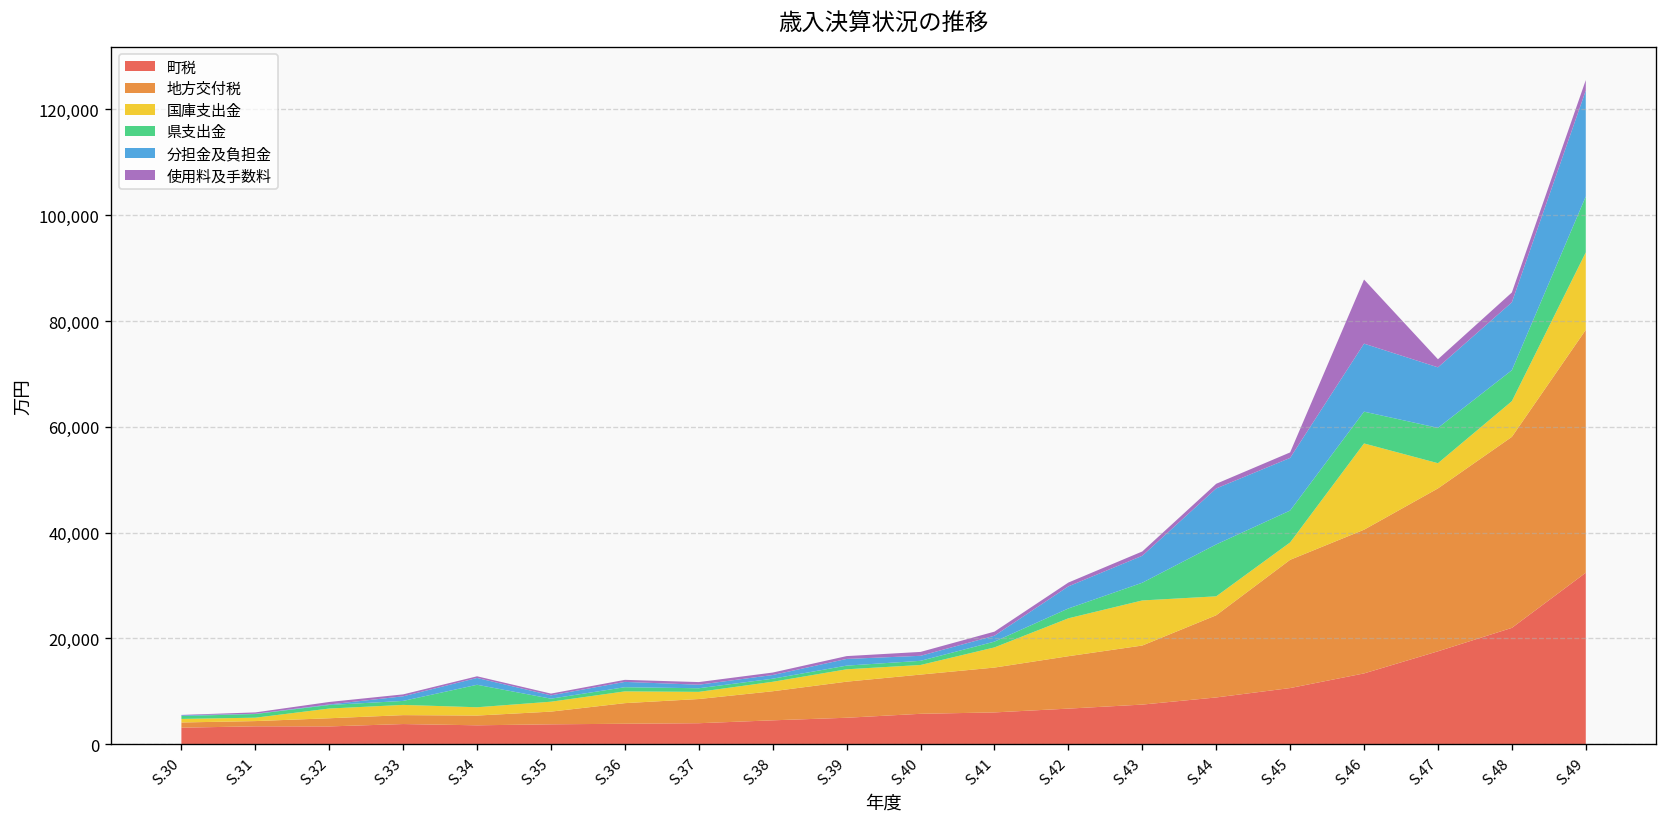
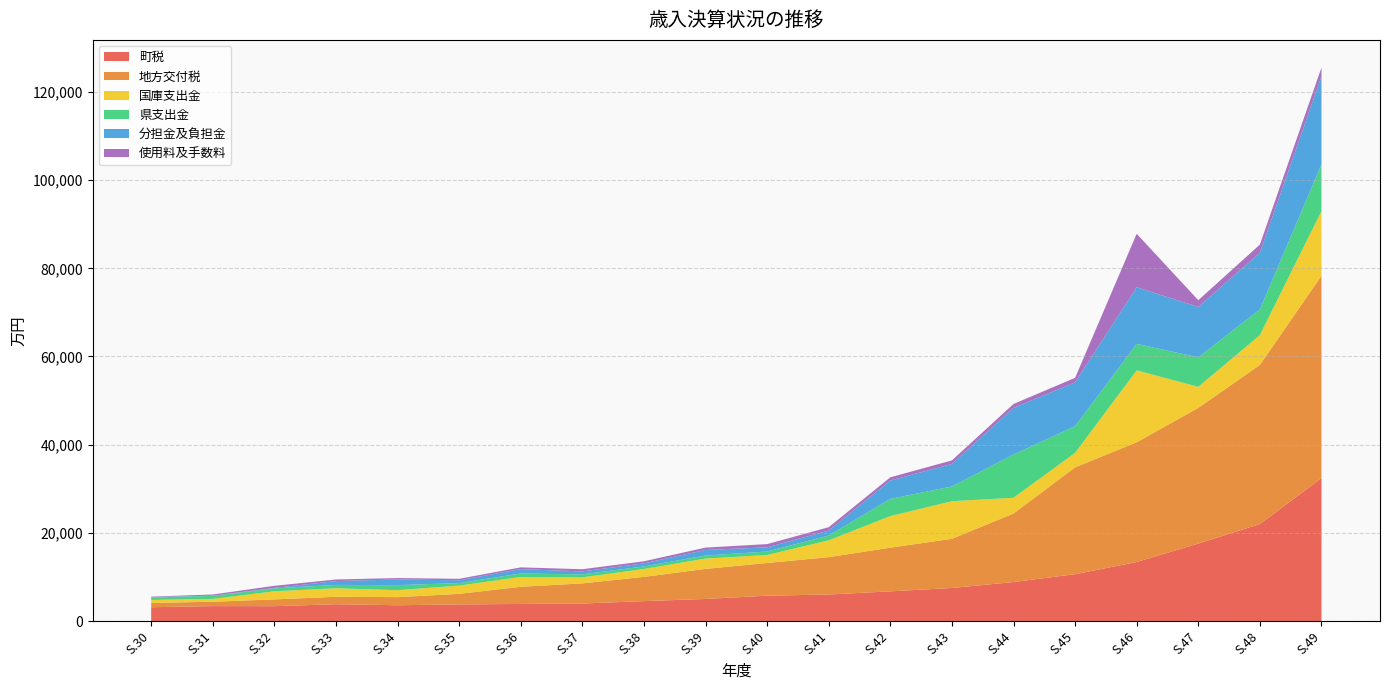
  {
    "国庫支出金": {
      "S.31": "1,000",
      "S.32": "2,000",
      "S.33": "2,000",
      "S.34": "2,000",
      "S.36": "2,000",
      "S.37": "1,000",
      "S.38": "2,000",
      "S.39": "2,000",
      "S.40": "2,000",
      "S.41": "4,000",
      "S.42": "7,000",
      "S.43": "9,000",
      "S.44": "4,000",
      "S.45": "3,000",
      "S.46": "16,000",
      "S.47": "5,000",
      "S.48": "7,000",
      "S.49": "15,000"
    },
    "県支出金": {
      "S.33": "1,000",
-     "S.34": "4,000",
+     "S.34": "1,000",
      "S.36": "1,000",
      "S.37": "1,000",
      "S.38": "1,000",
      "S.39": "1,000",
      "S.40": "1,000",
      "S.41": "1,000",
-     "S.42": "2,000",
+     "S.42": "4,000",
      "S.43": "3,000",
      "S.44": "10,000",
      "S.45": "6,000",
      "S.46": "6,000",
      "S.47": "7,000",
      "S.48": "6,000",
      "S.49": "11,000"
    },
    "分担金及負担金": {
      "S.40": "1,000",
      "S.41": "1,000",
      "S.42": "4,000",
      "S.43": "5,000",
      "S.44": "11,000",
      "S.45": "10,000",
      "S.46": "13,000",
      "S.47": "11,000",
      "S.48": "13,000",
      "S.49": "20,000"
    },
    "使用料及手数料": {
      "S.40": "1,000",
      "S.41": "1,000",
      "S.42": "1,000",
      "S.43": "1,000",
      "S.44": "1,000",
      "S.45": "1,000",
      "S.46": "12,000",
      "S.47": "2,000",
      "S.48": "2,000",
      "S.49": "2,000"
    }
  }
